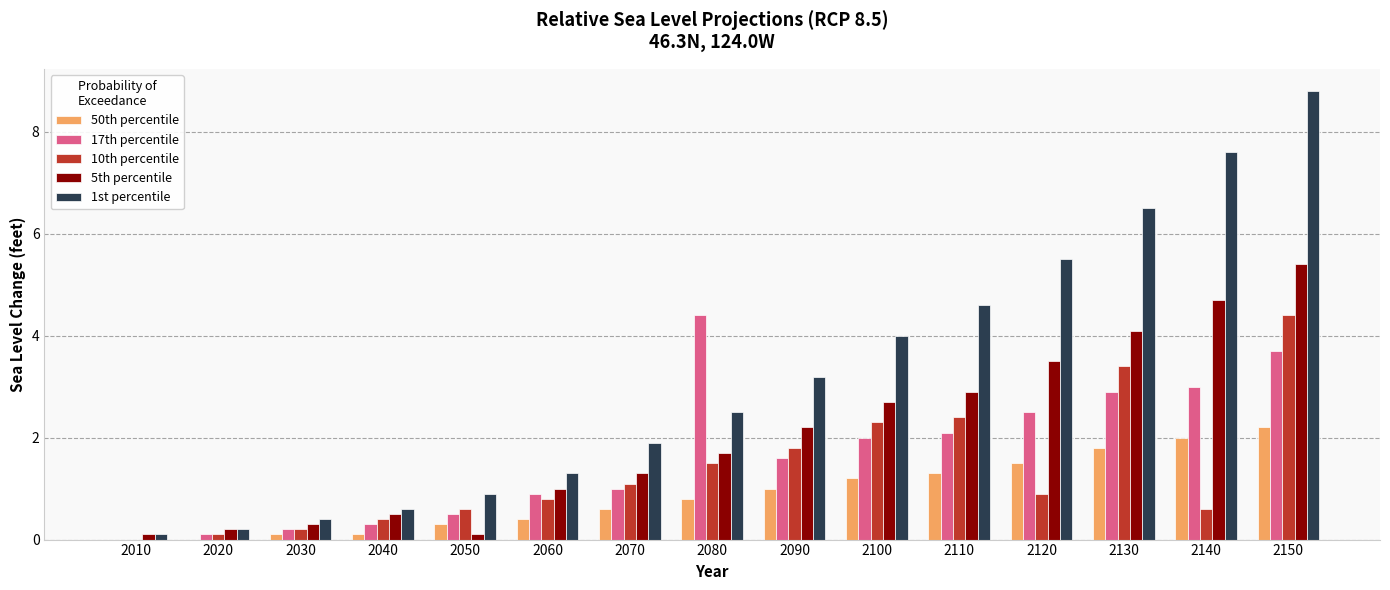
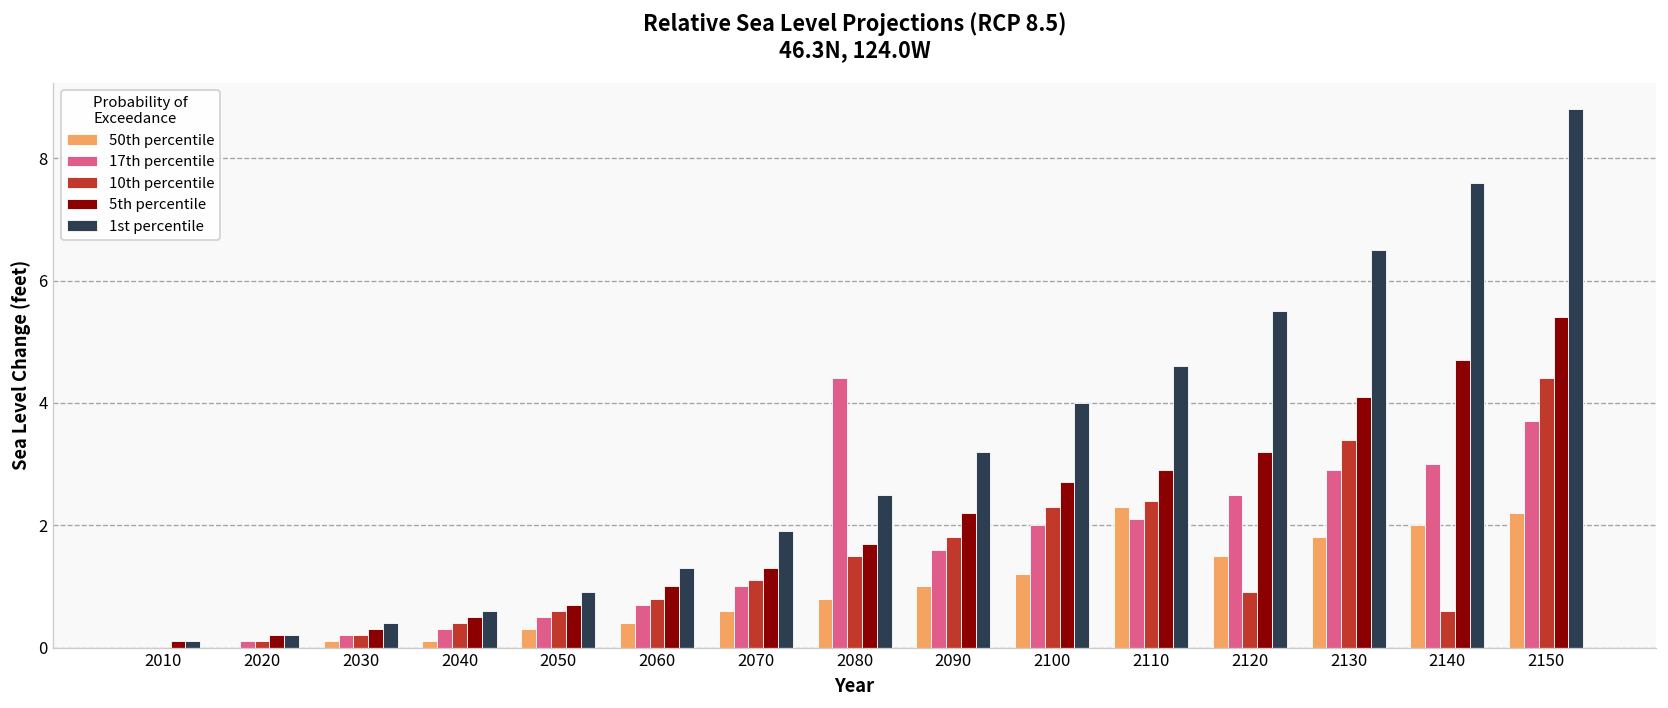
  {
    "50th percentile": {
      "2010": 0.0,
      "2020": 0.0,
      "2030": 0.1,
      "2040": 0.1,
      "2050": 0.3,
      "2060": 0.4,
      "2070": 0.6,
      "2080": 0.8,
      "2090": 1.0,
      "2100": 1.2,
-     "2110": 1.3,
+     "2110": 2.3,
      "2120": 1.5,
      "2130": 1.8,
      "2140": 2.0,
      "2150": 2.2
    },
    "17th percentile": {
      "2010": 0.0,
      "2020": 0.1,
      "2030": 0.2,
      "2040": 0.3,
      "2050": 0.5,
-     "2060": 0.9,
+     "2060": 0.7,
      "2070": 1.0,
      "2080": 4.4,
      "2090": 1.6,
      "2100": 2.0,
      "2110": 2.1,
      "2120": 2.5,
      "2130": 2.9,
      "2140": 3.0,
      "2150": 3.7
    },
    "10th percentile": {
      "2010": 0.0,
      "2020": 0.1,
      "2030": 0.2,
      "2040": 0.4,
      "2050": 0.6,
      "2060": 0.8,
      "2070": 1.1,
      "2080": 1.5,
      "2090": 1.8,
      "2100": 2.3,
      "2110": 2.4,
      "2120": 0.9,
      "2130": 3.4,
      "2140": 0.6,
      "2150": 4.4
    },
    "5th percentile": {
      "2010": 0.1,
      "2020": 0.2,
      "2030": 0.3,
      "2040": 0.5,
-     "2050": 0.1,
+     "2050": 0.7,
      "2060": 1.0,
      "2070": 1.3,
      "2080": 1.7,
      "2090": 2.2,
      "2100": 2.7,
      "2110": 2.9,
-     "2120": 3.5,
+     "2120": 3.2,
      "2130": 4.1,
      "2140": 4.7,
      "2150": 5.4
    },
    "1st percentile": {
      "2010": 0.1,
      "2020": 0.2,
      "2030": 0.4,
      "2040": 0.6,
      "2050": 0.9,
      "2060": 1.3,
      "2070": 1.9,
      "2080": 2.5,
      "2090": 3.2,
      "2100": 4.0,
      "2110": 4.6,
      "2120": 5.5,
      "2130": 6.5,
      "2140": 7.6,
      "2150": 8.8
    }
  }
